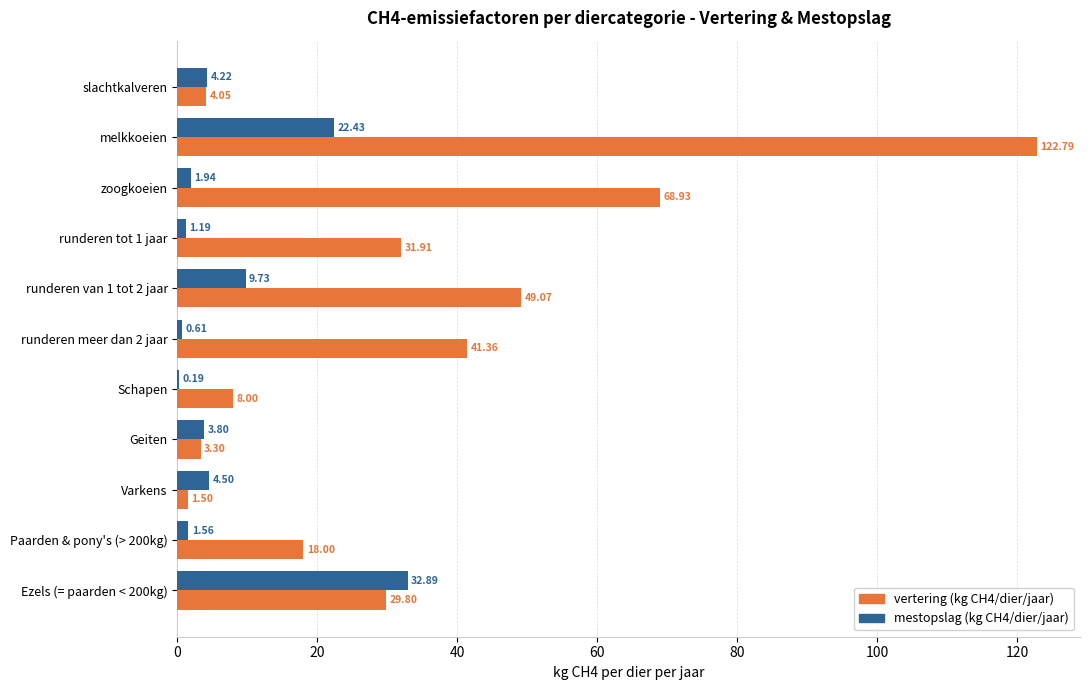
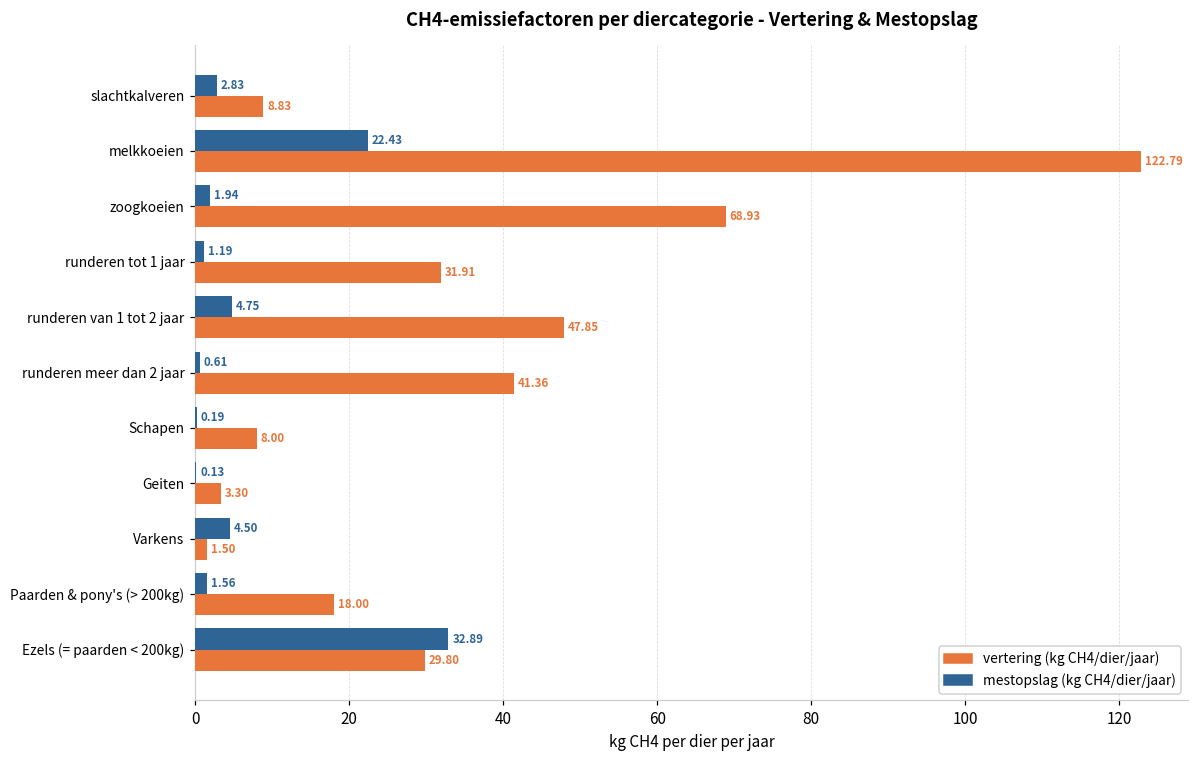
  {
    "vertering (kg CH4/dier/jaar)": {
-     "slachtkalveren": 4.05,
+     "slachtkalveren": 8.83,
      "melkkoeien": 122.79,
      "zoogkoeien": 68.93,
      "runderen tot 1 jaar": 31.91,
-     "runderen van 1 tot 2 jaar": 49.07,
+     "runderen van 1 tot 2 jaar": 47.85,
      "runderen meer dan 2 jaar": 41.36,
      "Schapen": 8.00,
      "Geiten": 3.30,
      "Varkens": 1.50,
      "Paarden & pony's (> 200kg)": 18.00,
      "Ezels (= paarden < 200kg)": 29.80
    },
    "mestopslag (kg CH4/dier/jaar)": {
-     "slachtkalveren": 4.22,
+     "slachtkalveren": 2.83,
      "melkkoeien": 22.43,
      "zoogkoeien": 1.94,
      "runderen tot 1 jaar": 1.19,
-     "runderen van 1 tot 2 jaar": 9.73,
+     "runderen van 1 tot 2 jaar": 4.75,
      "runderen meer dan 2 jaar": 0.61,
      "Schapen": 0.19,
-     "Geiten": 3.80,
+     "Geiten": 0.13,
      "Varkens": 4.50,
      "Paarden & pony's (> 200kg)": 1.56,
      "Ezels (= paarden < 200kg)": 32.89
    }
  }
